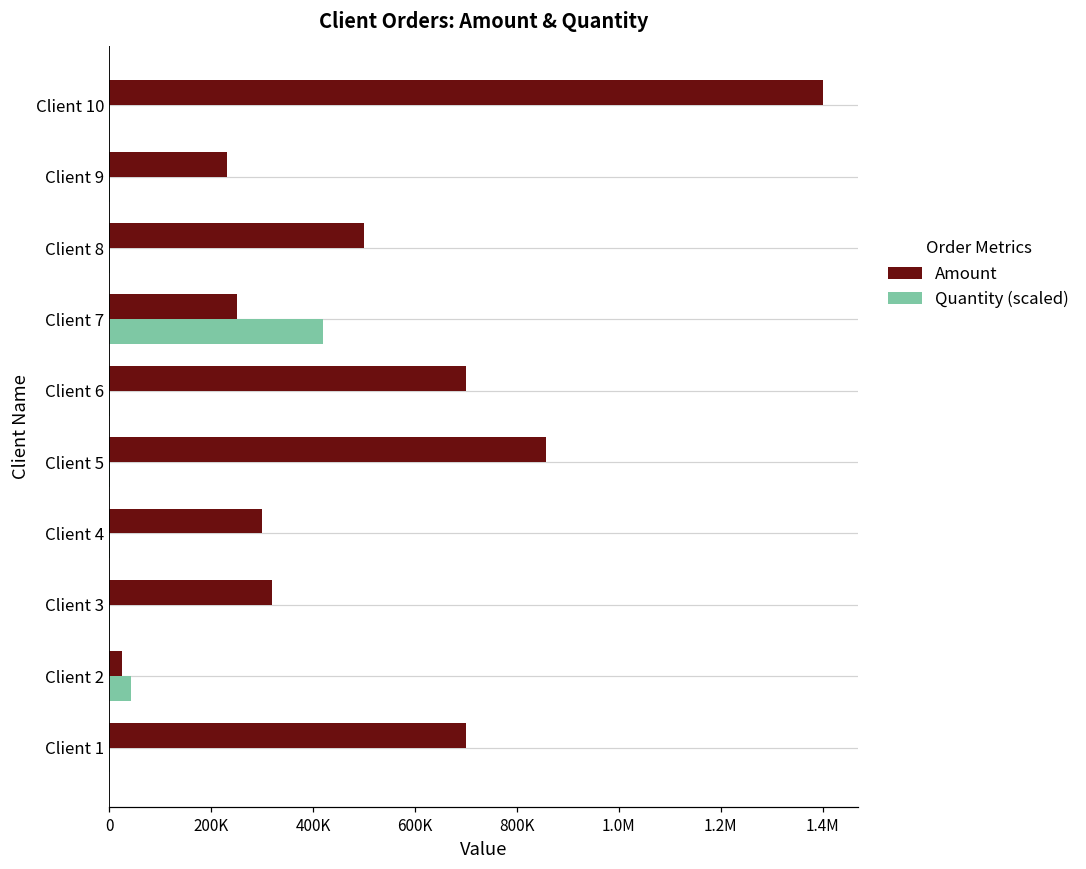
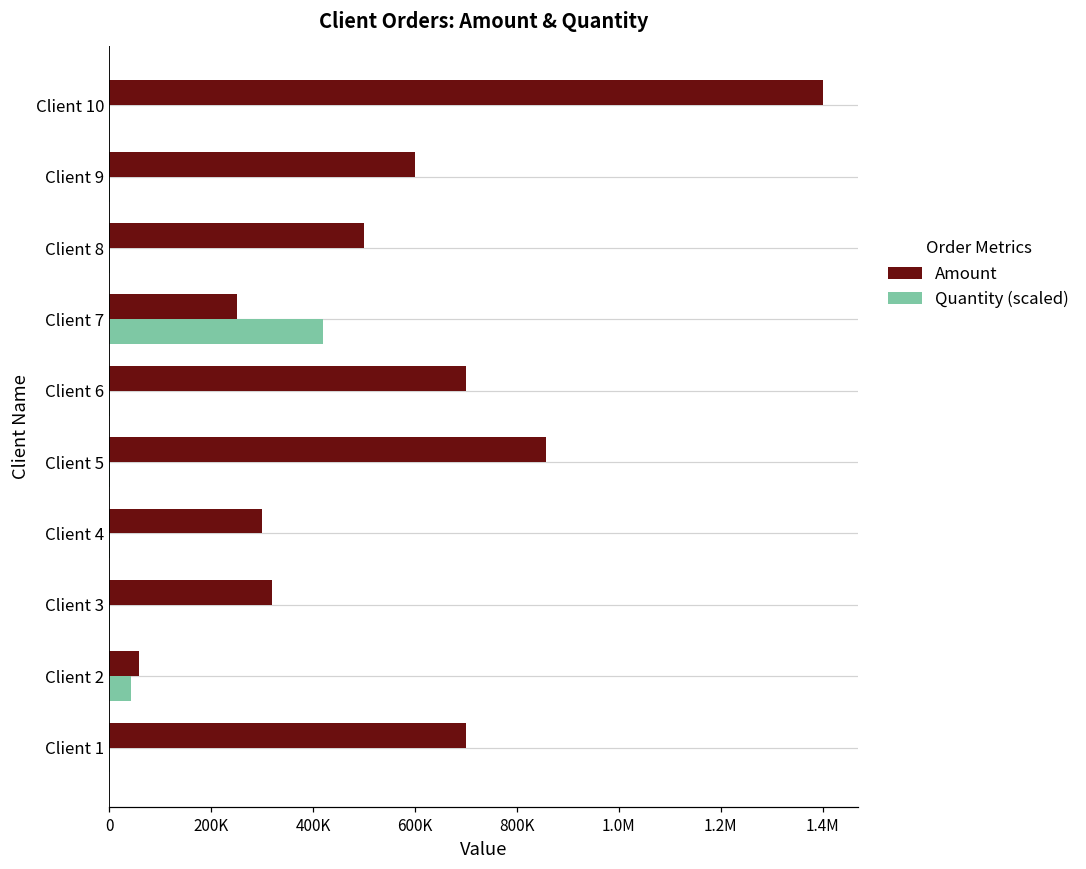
  {
    "Amount": {
      "Client 10": 1400000,
-     "Client 9": 230000,
+     "Client 9": 600000,
      "Client 8": 500000,
      "Client 7": 250000,
      "Client 6": 700000,
      "Client 5": 860000,
      "Client 4": 300000,
      "Client 3": 320000,
-     "Client 2": 30000,
+     "Client 2": 60000,
      "Client 1": 700000
    },
    "Quantity (scaled)": {
      "Client 7": 420000,
      "Client 2": 40000
    }
  }
